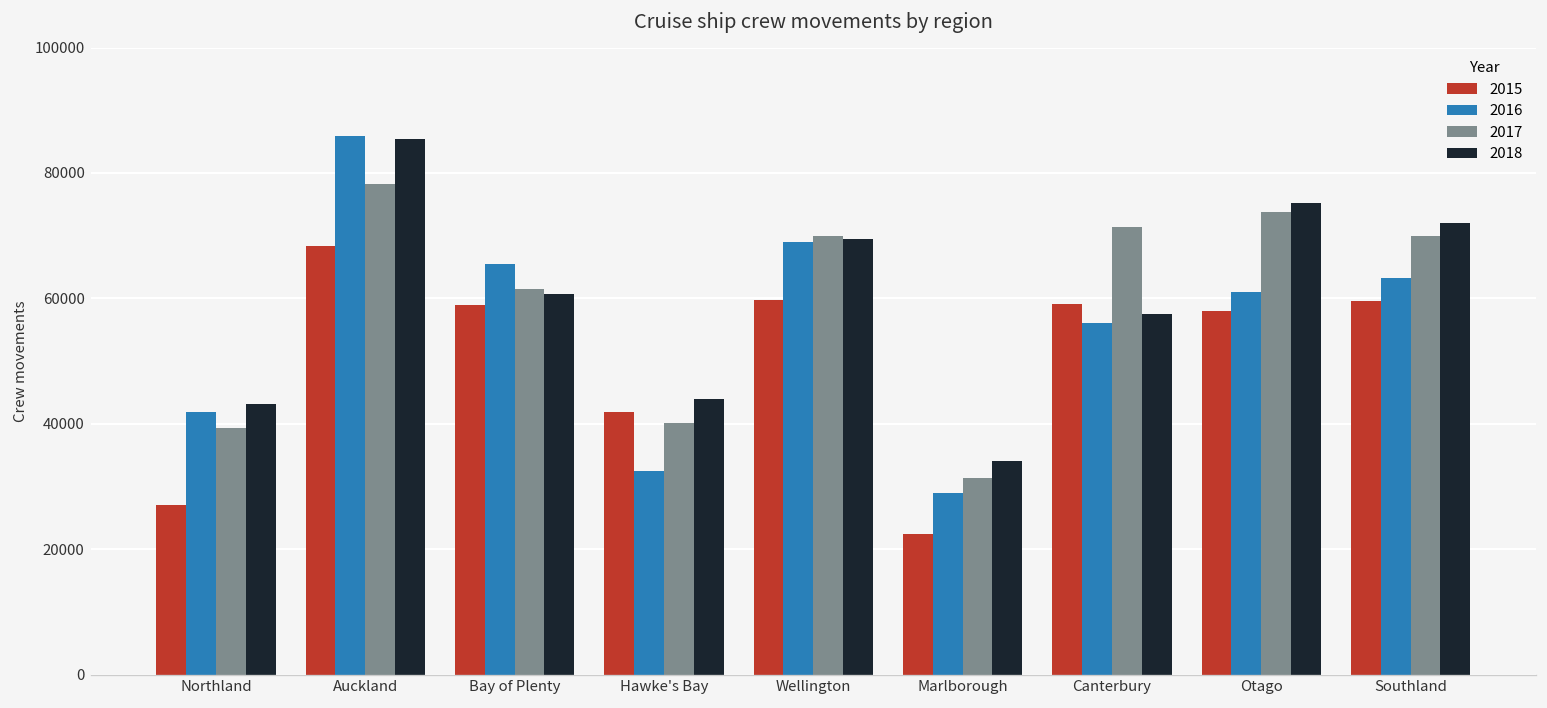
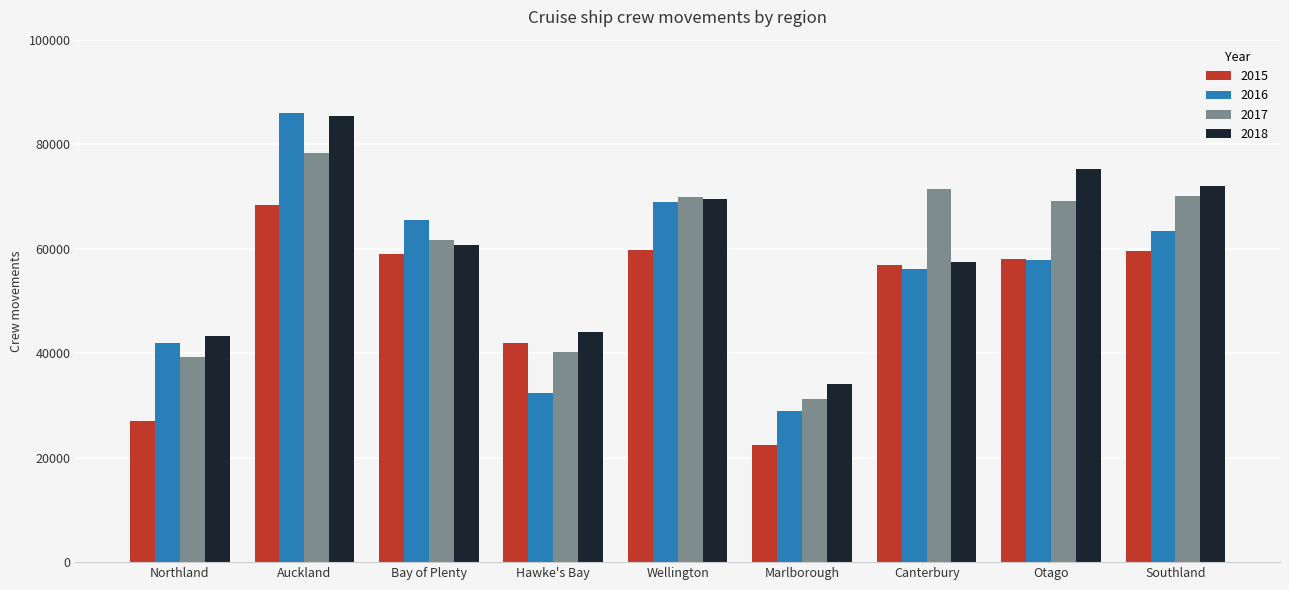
  {
    "2015": {
      "Northland": 27000,
      "Auckland": 68000,
      "Bay of Plenty": 59000,
      "Hawke's Bay": 42000,
      "Wellington": 60000,
      "Marlborough": 22000,
-     "Canterbury": 59000,
+     "Canterbury": 57000,
      "Otago": 58000,
      "Southland": 60000
    },
    "2016": {
      "Northland": 42000,
      "Auckland": 86000,
      "Bay of Plenty": 66000,
      "Hawke's Bay": 32000,
      "Wellington": 69000,
      "Marlborough": 29000,
      "Canterbury": 56000,
-     "Otago": 61000,
+     "Otago": 58000,
      "Southland": 63000
    },
    "2017": {
      "Northland": 39000,
      "Auckland": 78000,
      "Bay of Plenty": 62000,
      "Hawke's Bay": 40000,
      "Wellington": 70000,
      "Marlborough": 31000,
      "Canterbury": 71000,
-     "Otago": 74000,
+     "Otago": 69000,
      "Southland": 70000
    },
    "2018": {
      "Northland": 43000,
      "Auckland": 85000,
      "Bay of Plenty": 61000,
      "Hawke's Bay": 44000,
      "Wellington": 70000,
      "Marlborough": 34000,
      "Canterbury": 57000,
      "Otago": 75000,
      "Southland": 72000
    }
  }
